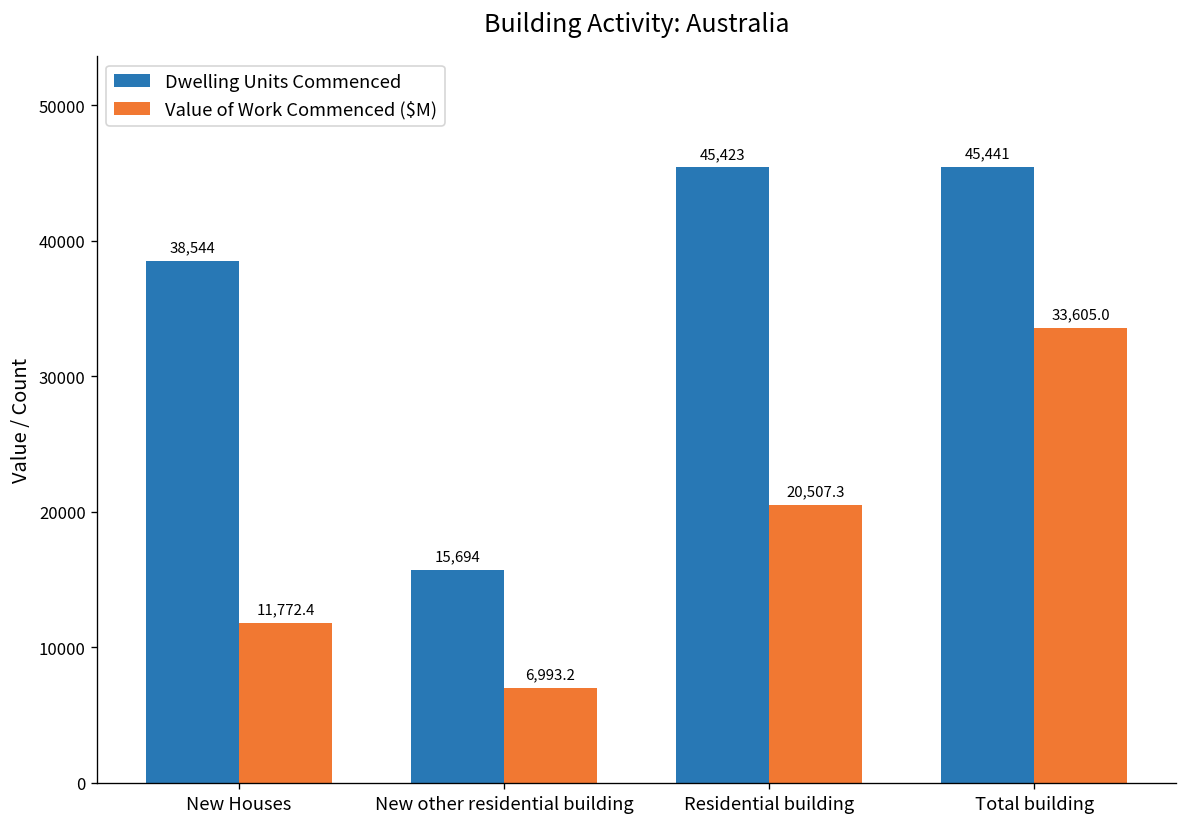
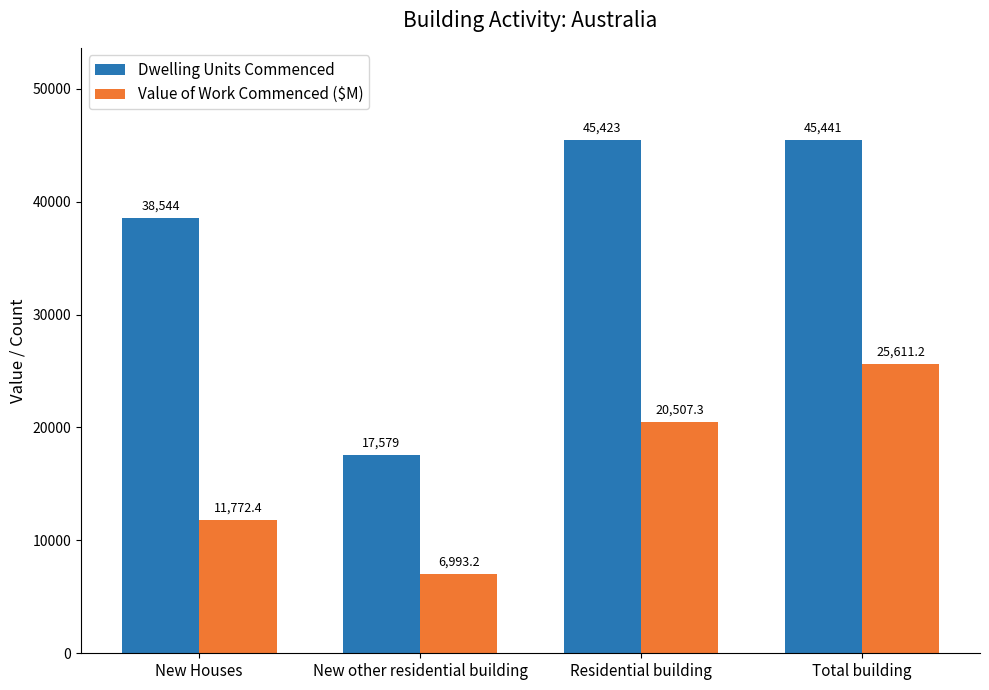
  {
    "Dwelling Units Commenced": {
      "New Houses": "38,544",
-     "New other residential building": "15,694",
+     "New other residential building": "17,579",
      "Residential building": "45,423",
      "Total building": "45,441"
    },
    "Value of Work Commenced ($M)": {
      "New Houses": "11,772.4",
      "New other residential building": "6,993.2",
      "Residential building": "20,507.3",
-     "Total building": "33,605.0"
+     "Total building": "25,611.2"
    }
  }
